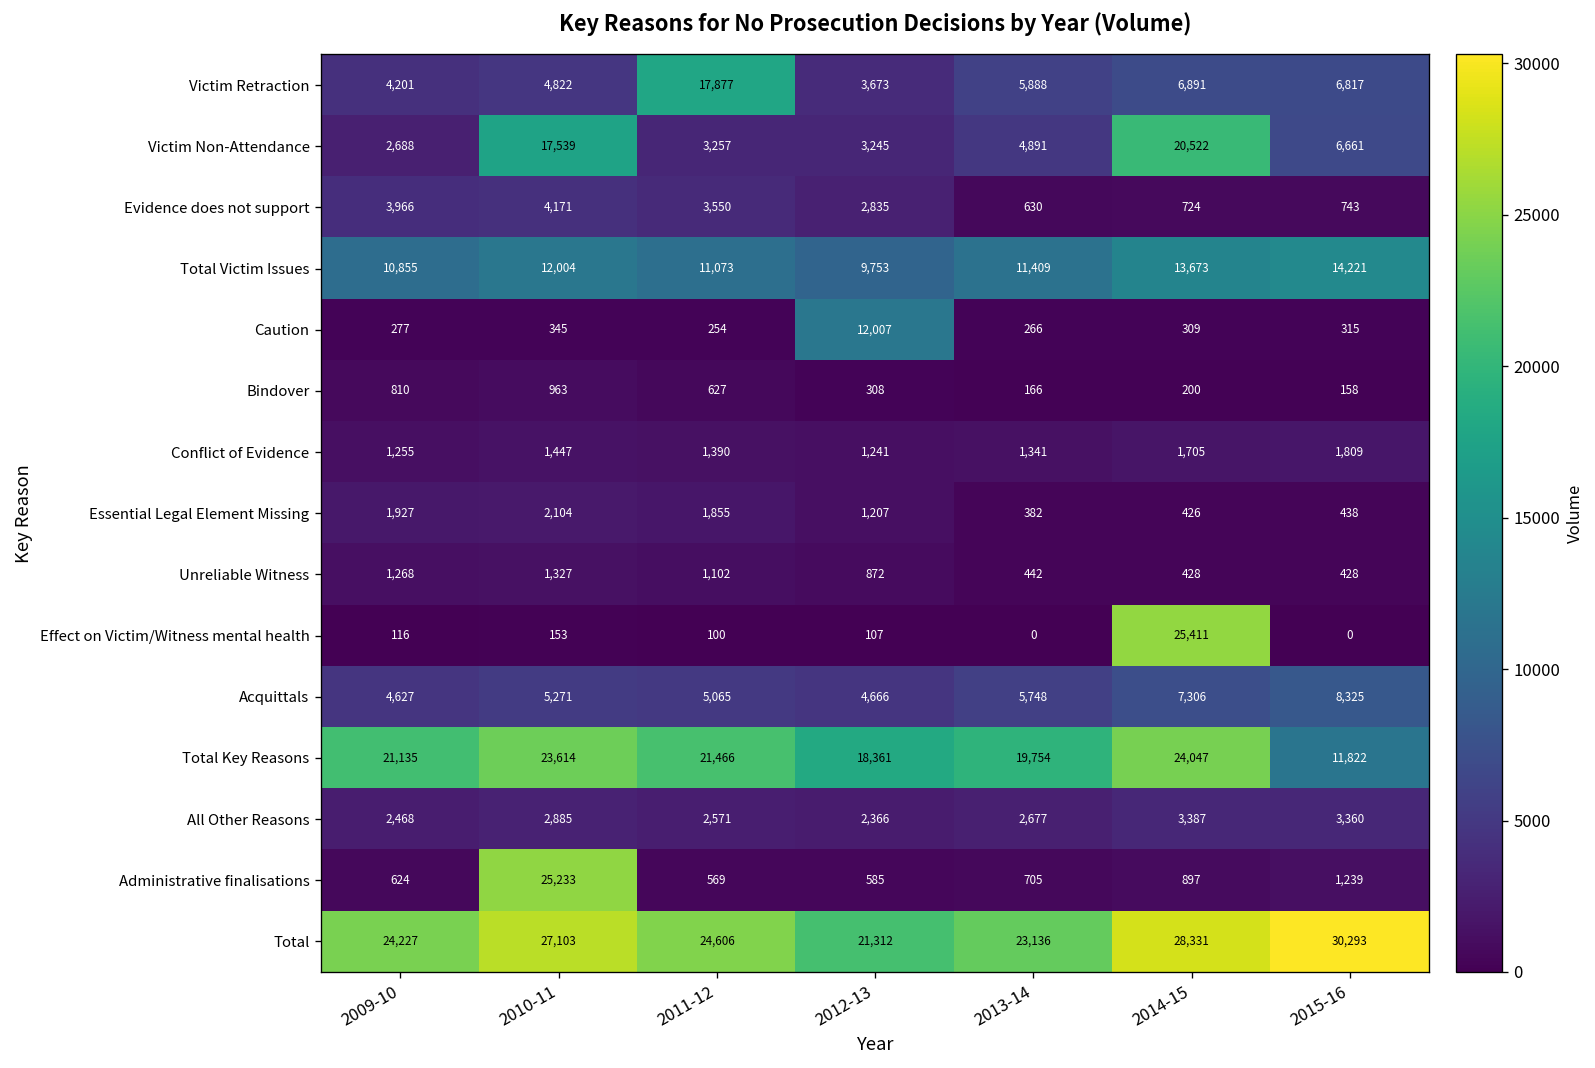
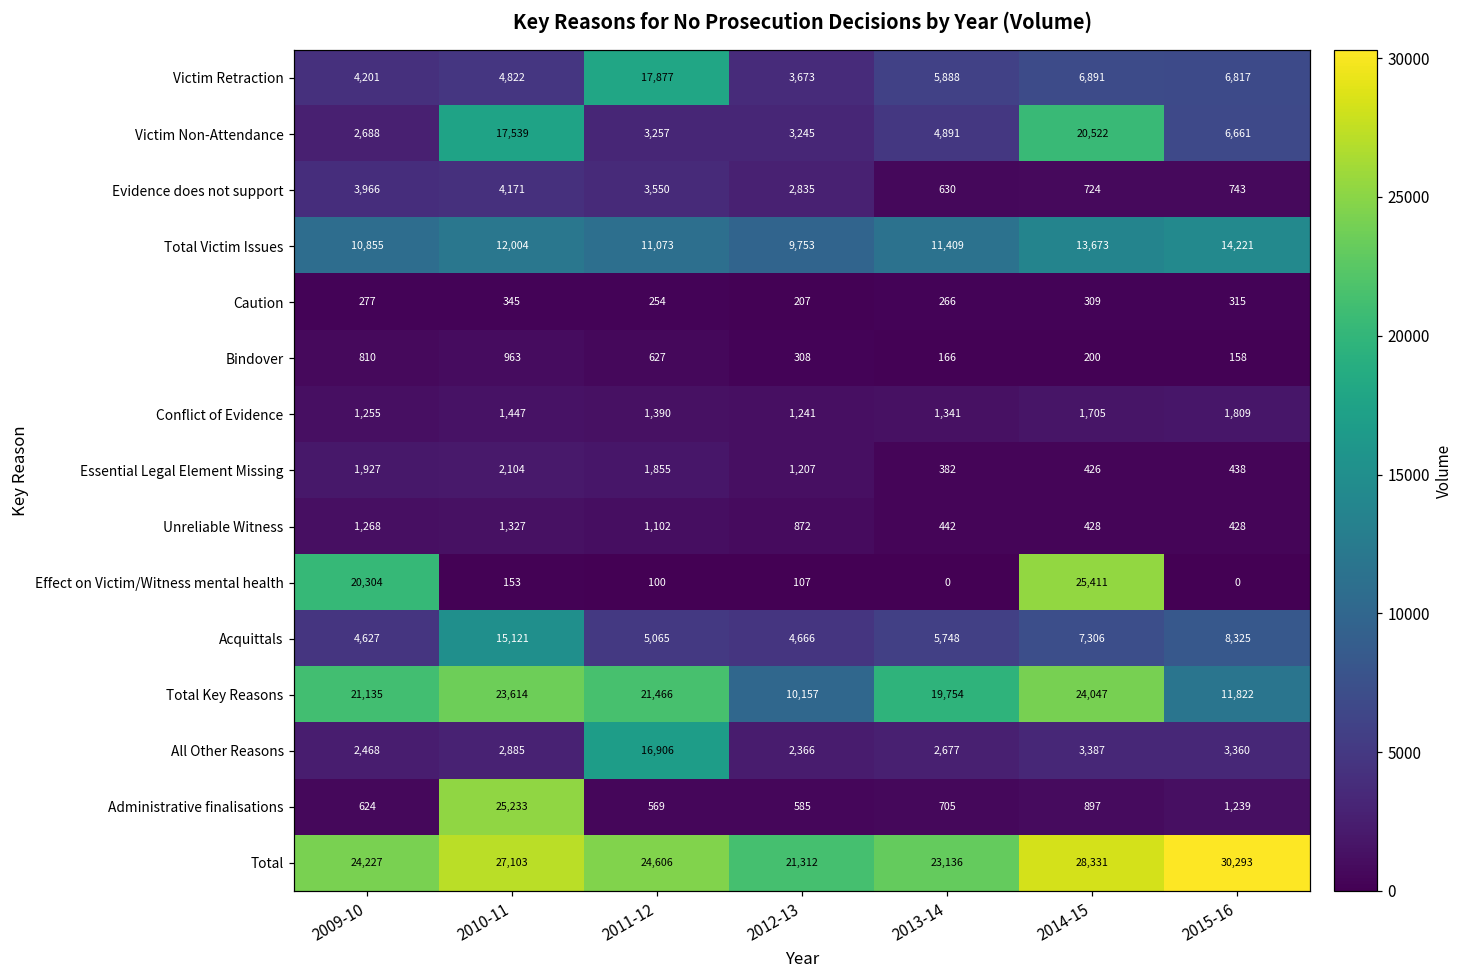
  {
    "Victim Retraction": {
      "2009-10": "4,201",
      "2010-11": "4,822",
      "2011-12": "17,877",
      "2012-13": "3,673",
      "2013-14": "5,888",
      "2014-15": "6,891",
      "2015-16": "6,817"
    },
    "Victim Non-Attendance": {
      "2009-10": "2,688",
      "2010-11": "17,539",
      "2011-12": "3,257",
      "2012-13": "3,245",
      "2013-14": "4,891",
      "2014-15": "20,522",
      "2015-16": "6,661"
    },
    "Evidence does not support": {
      "2009-10": "3,966",
      "2010-11": "4,171",
      "2011-12": "3,550",
      "2012-13": "2,835",
      "2013-14": "630",
      "2014-15": "724",
      "2015-16": "743"
    },
    "Total Victim Issues": {
      "2009-10": "10,855",
      "2010-11": "12,004",
      "2011-12": "11,073",
      "2012-13": "9,753",
      "2013-14": "11,409",
      "2014-15": "13,673",
      "2015-16": "14,221"
    },
    "Caution": {
      "2009-10": "277",
      "2010-11": "345",
      "2011-12": "254",
-     "2012-13": "12,007",
+     "2012-13": "207",
      "2013-14": "266",
      "2014-15": "309",
      "2015-16": "315"
    },
    "Bindover": {
      "2009-10": "810",
      "2010-11": "963",
      "2011-12": "627",
      "2012-13": "308",
      "2013-14": "166",
      "2014-15": "200",
      "2015-16": "158"
    },
    "Conflict of Evidence": {
      "2009-10": "1,255",
      "2010-11": "1,447",
      "2011-12": "1,390",
      "2012-13": "1,241",
      "2013-14": "1,341",
      "2014-15": "1,705",
      "2015-16": "1,809"
    },
    "Essential Legal Element Missing": {
      "2009-10": "1,927",
      "2010-11": "2,104",
      "2011-12": "1,855",
      "2012-13": "1,207",
      "2013-14": "382",
      "2014-15": "426",
      "2015-16": "438"
    },
    "Unreliable Witness": {
      "2009-10": "1,268",
      "2010-11": "1,327",
      "2011-12": "1,102",
      "2012-13": "872",
      "2013-14": "442",
      "2014-15": "428",
      "2015-16": "428"
    },
    "Effect on Victim/Witness mental health": {
-     "2009-10": "116",
+     "2009-10": "20,304",
      "2010-11": "153",
      "2011-12": "100",
      "2012-13": "107",
      "2013-14": "0",
      "2014-15": "25,411",
      "2015-16": "0"
    },
    "Acquittals": {
      "2009-10": "4,627",
-     "2010-11": "5,271",
+     "2010-11": "15,121",
      "2011-12": "5,065",
      "2012-13": "4,666",
      "2013-14": "5,748",
      "2014-15": "7,306",
      "2015-16": "8,325"
    },
    "Total Key Reasons": {
      "2009-10": "21,135",
      "2010-11": "23,614",
      "2011-12": "21,466",
-     "2012-13": "18,361",
+     "2012-13": "10,157",
      "2013-14": "19,754",
      "2014-15": "24,047",
      "2015-16": "11,822"
    },
    "All Other Reasons": {
      "2009-10": "2,468",
      "2010-11": "2,885",
-     "2011-12": "2,571",
+     "2011-12": "16,906",
      "2012-13": "2,366",
      "2013-14": "2,677",
      "2014-15": "3,387",
      "2015-16": "3,360"
    },
    "Administrative finalisations": {
      "2009-10": "624",
      "2010-11": "25,233",
      "2011-12": "569",
      "2012-13": "585",
      "2013-14": "705",
      "2014-15": "897",
      "2015-16": "1,239"
    },
    "Total": {
      "2009-10": "24,227",
      "2010-11": "27,103",
      "2011-12": "24,606",
      "2012-13": "21,312",
      "2013-14": "23,136",
      "2014-15": "28,331",
      "2015-16": "30,293"
    }
  }
